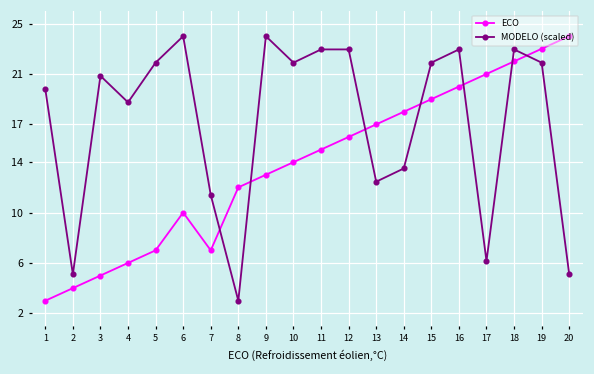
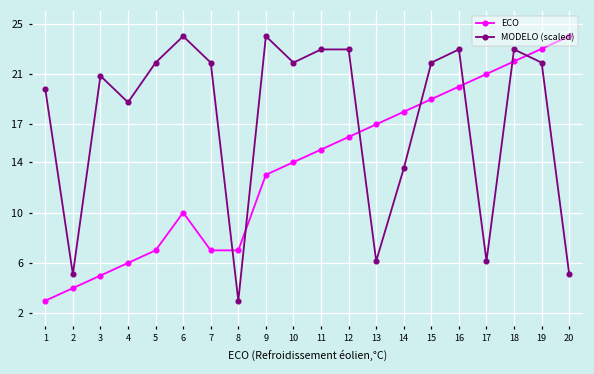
  {
    "ECO": {
      "1": 3,
      "2": 4,
      "3": 5,
      "4": 6,
      "5": 7,
      "6": 10,
      "7": 7,
-     "8": 12,
+     "8": 7,
      "9": 13,
      "10": 14,
      "11": 15,
      "12": 16,
      "13": 17,
      "14": 18,
      "15": 19,
      "16": 20,
      "17": 21,
      "18": 22,
      "19": 23
    },
    "MODELO (scaled)": {
      "1": 19.8,
      "2": 5.1,
      "3": 20.8,
      "4": 18.8,
      "5": 21.9,
      "6": 24.0,
-     "7": 11.4,
+     "7": 21.9,
      "8": 3.0,
      "9": 24.0,
      "10": 21.9,
      "11": 23.0,
      "12": 23.0,
-     "13": 12.5,
+     "13": 6.2,
      "14": 13.5,
      "15": 21.9,
      "16": 23.0,
      "17": 6.2,
      "18": 23.0,
      "19": 21.9,
      "20": 5.1
    }
  }
